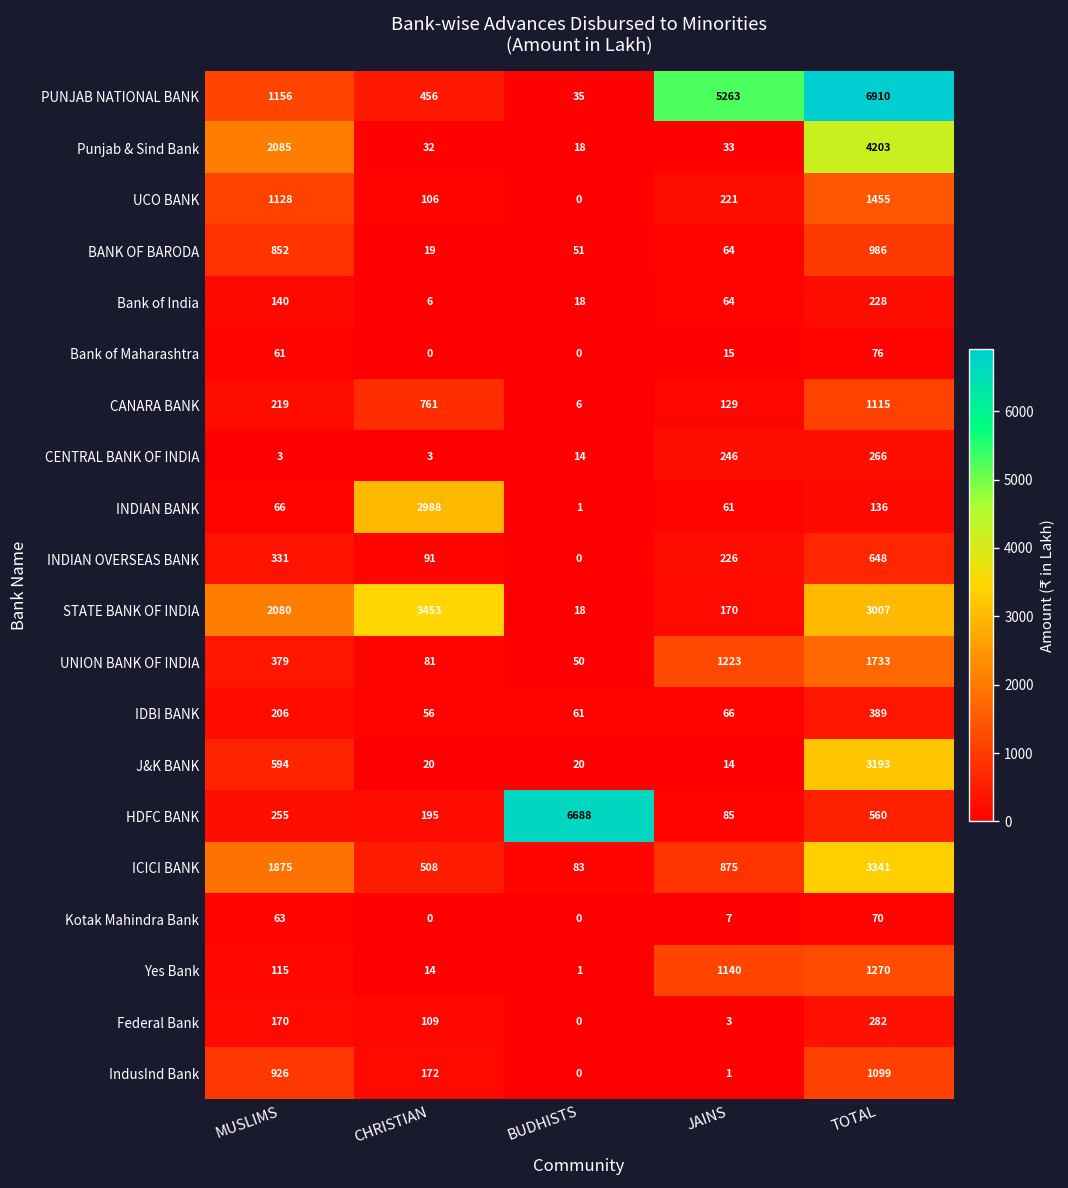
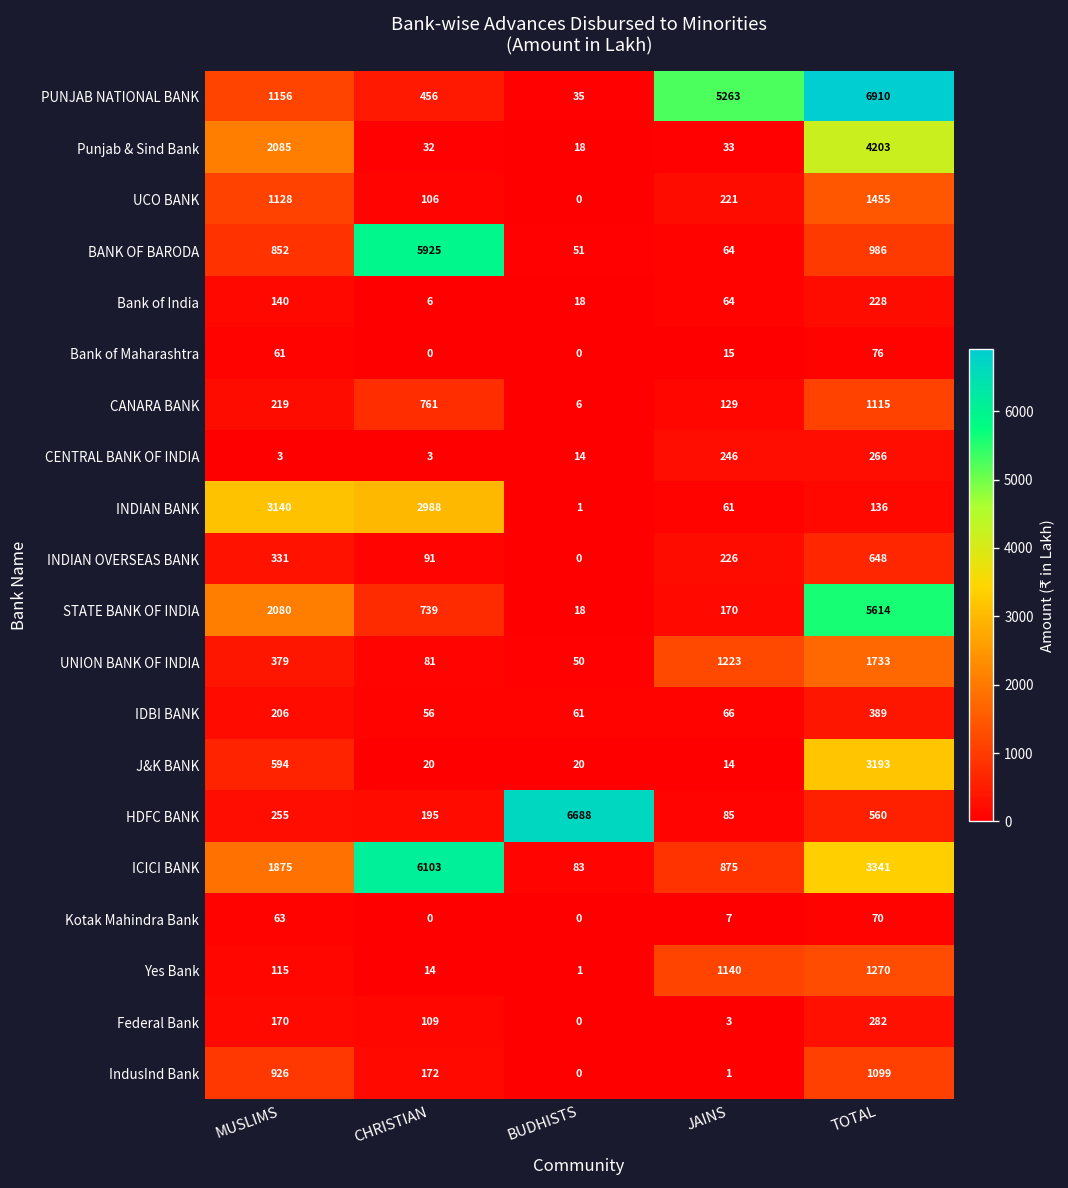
  {
    "PUNJAB NATIONAL BANK": {
      "MUSLIMS": 1156,
      "CHRISTIAN": 456,
      "BUDHISTS": 35,
      "JAINS": 5263,
      "TOTAL": 6910
    },
    "Punjab & Sind Bank": {
      "MUSLIMS": 2085,
      "CHRISTIAN": 32,
      "BUDHISTS": 18,
      "JAINS": 33,
      "TOTAL": 4203
    },
    "UCO BANK": {
      "MUSLIMS": 1128,
      "CHRISTIAN": 106,
      "BUDHISTS": 0,
      "JAINS": 221,
      "TOTAL": 1455
    },
    "BANK OF BARODA": {
      "MUSLIMS": 852,
-     "CHRISTIAN": 19,
+     "CHRISTIAN": 5925,
      "BUDHISTS": 51,
      "JAINS": 64,
      "TOTAL": 986
    },
    "Bank of India": {
      "MUSLIMS": 140,
      "CHRISTIAN": 6,
      "BUDHISTS": 18,
      "JAINS": 64,
      "TOTAL": 228
    },
    "Bank of Maharashtra": {
      "MUSLIMS": 61,
      "CHRISTIAN": 0,
      "BUDHISTS": 0,
      "JAINS": 15,
      "TOTAL": 76
    },
    "CANARA BANK": {
      "MUSLIMS": 219,
      "CHRISTIAN": 761,
      "BUDHISTS": 6,
      "JAINS": 129,
      "TOTAL": 1115
    },
    "CENTRAL BANK OF INDIA": {
      "MUSLIMS": 3,
      "CHRISTIAN": 3,
      "BUDHISTS": 14,
      "JAINS": 246,
      "TOTAL": 266
    },
    "INDIAN BANK": {
-     "MUSLIMS": 66,
+     "MUSLIMS": 3140,
      "CHRISTIAN": 2988,
      "BUDHISTS": 1,
      "JAINS": 61,
      "TOTAL": 136
    },
    "INDIAN OVERSEAS BANK": {
      "MUSLIMS": 331,
      "CHRISTIAN": 91,
      "BUDHISTS": 0,
      "JAINS": 226,
      "TOTAL": 648
    },
    "STATE BANK OF INDIA": {
      "MUSLIMS": 2080,
-     "CHRISTIAN": 3453,
+     "CHRISTIAN": 739,
      "BUDHISTS": 18,
      "JAINS": 170,
-     "TOTAL": 3007
+     "TOTAL": 5614
    },
    "UNION BANK OF INDIA": {
      "MUSLIMS": 379,
      "CHRISTIAN": 81,
      "BUDHISTS": 50,
      "JAINS": 1223,
      "TOTAL": 1733
    },
    "IDBI BANK": {
      "MUSLIMS": 206,
      "CHRISTIAN": 56,
      "BUDHISTS": 61,
      "JAINS": 66,
      "TOTAL": 389
    },
    "J&K BANK": {
      "MUSLIMS": 594,
      "CHRISTIAN": 20,
      "BUDHISTS": 20,
      "JAINS": 14,
      "TOTAL": 3193
    },
    "HDFC BANK": {
      "MUSLIMS": 255,
      "CHRISTIAN": 195,
      "BUDHISTS": 6688,
      "JAINS": 85,
      "TOTAL": 560
    },
    "ICICI BANK": {
      "MUSLIMS": 1875,
-     "CHRISTIAN": 508,
+     "CHRISTIAN": 6103,
      "BUDHISTS": 83,
      "JAINS": 875,
      "TOTAL": 3341
    },
    "Kotak Mahindra Bank": {
      "MUSLIMS": 63,
      "CHRISTIAN": 0,
      "BUDHISTS": 0,
      "JAINS": 7,
      "TOTAL": 70
    },
    "Yes Bank": {
      "MUSLIMS": 115,
      "CHRISTIAN": 14,
      "BUDHISTS": 1,
      "JAINS": 1140,
      "TOTAL": 1270
    },
    "Federal Bank": {
      "MUSLIMS": 170,
      "CHRISTIAN": 109,
      "BUDHISTS": 0,
      "JAINS": 3,
      "TOTAL": 282
    },
    "IndusInd Bank": {
      "MUSLIMS": 926,
      "CHRISTIAN": 172,
      "BUDHISTS": 0,
      "JAINS": 1,
      "TOTAL": 1099
    }
  }
